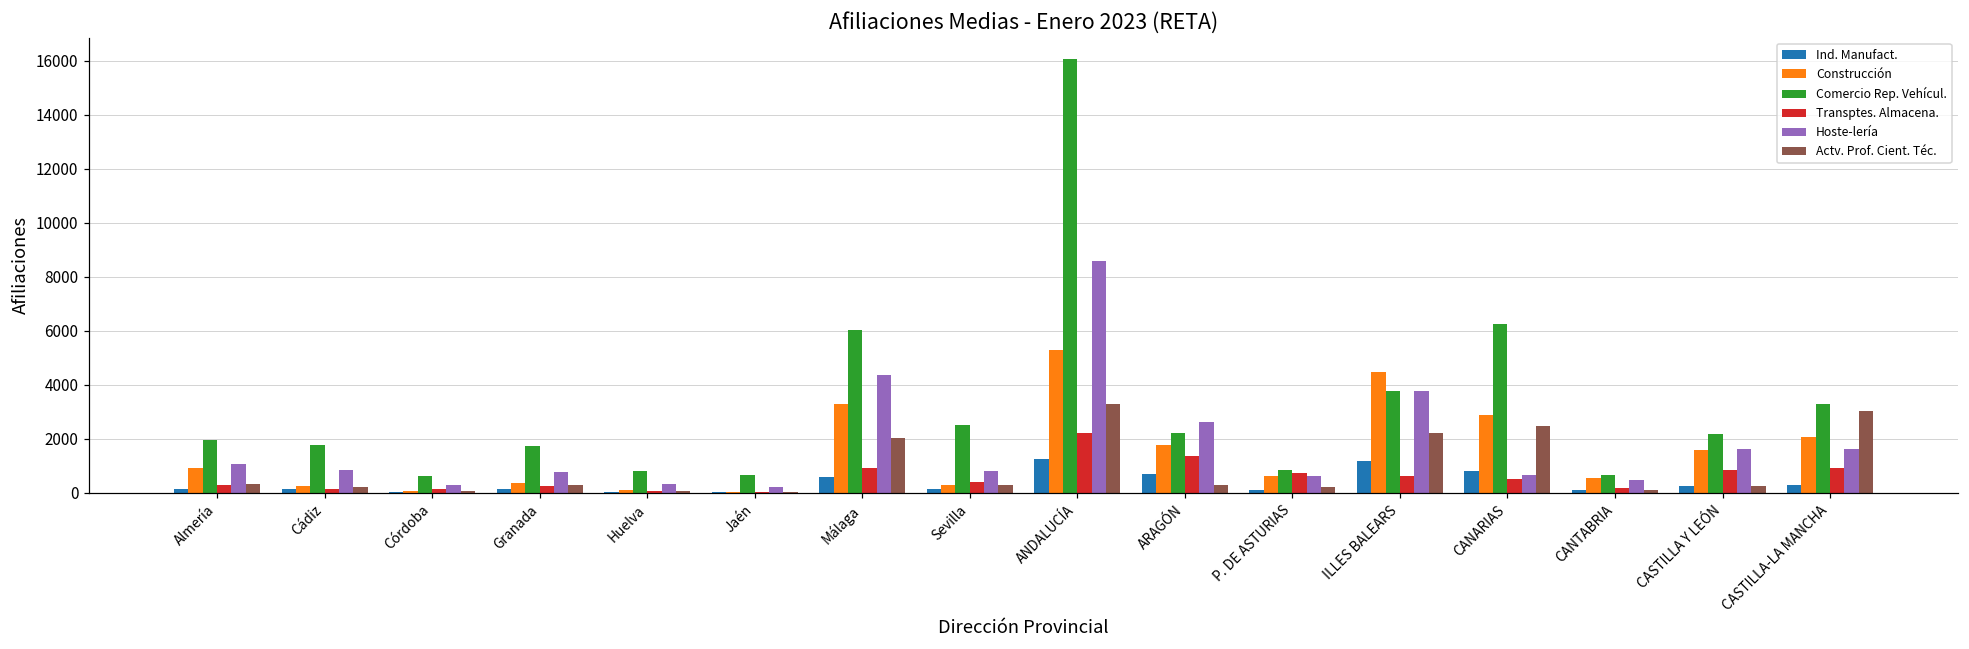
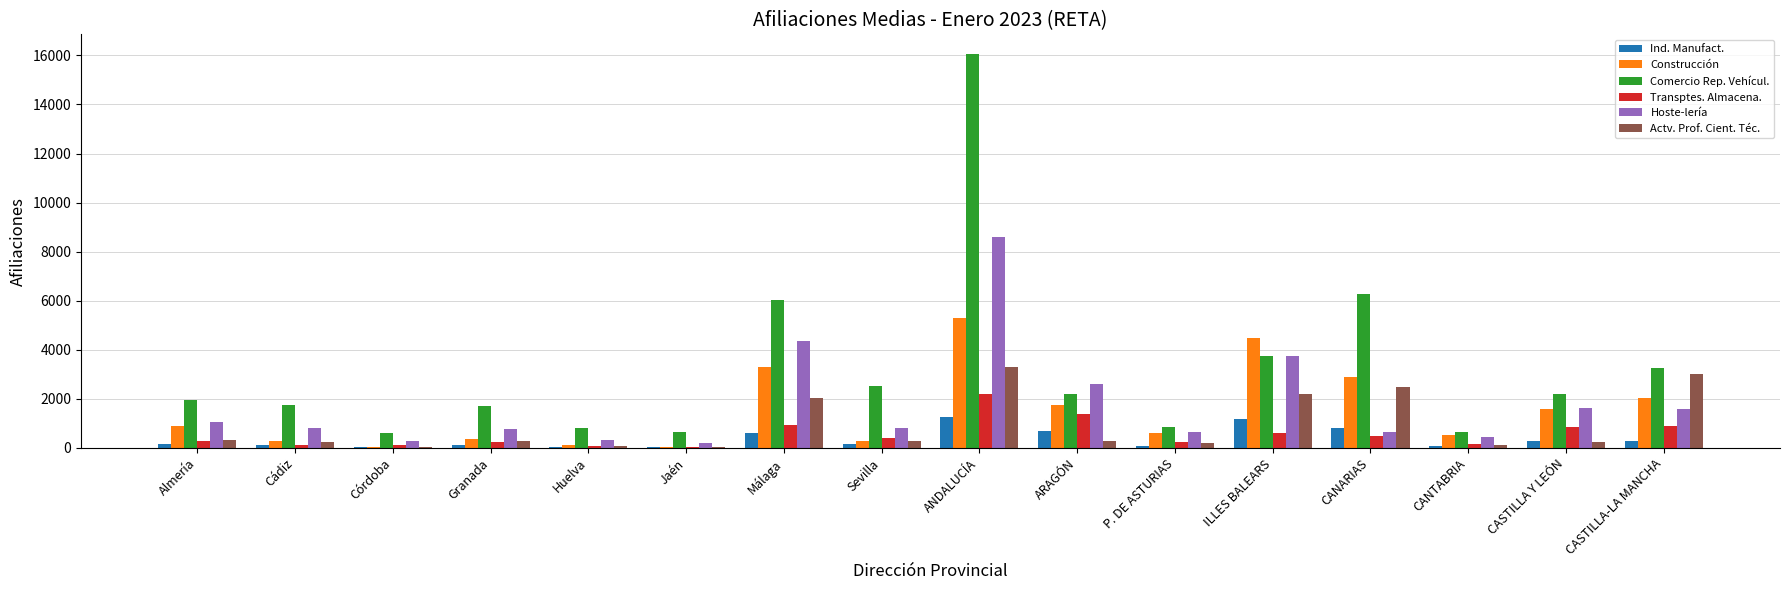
  {
    "Ind. Manufact.": {
      "Almería": 200,
      "Cádiz": 100,
      "Granada": 100,
      "Málaga": 600,
      "Sevilla": 100,
      "ANDALUCÍA": 1200,
      "ARAGÓN": 700,
      "ILLES BALEARS": 1200,
      "CANARIAS": 800,
      "CASTILLA Y LEÓN": 300,
      "CASTILLA-LA MANCHA": 300
    },
    "Construcción": {
      "Almería": 900,
      "Cádiz": 300,
      "Granada": 400,
      "Huelva": 100,
      "Málaga": 3300,
      "Sevilla": 300,
      "ANDALUCÍA": 5300,
      "ARAGÓN": 1800,
      "P. DE ASTURIAS": 600,
      "ILLES BALEARS": 4500,
      "CANARIAS": 2900,
      "CANTABRIA": 500,
      "CASTILLA Y LEÓN": 1600,
      "CASTILLA-LA MANCHA": 2000
    },
    "Comercio Rep. Vehícul.": {
      "Almería": 1900,
      "Cádiz": 1800,
      "Córdoba": 600,
      "Granada": 1700,
      "Huelva": 800,
      "Jaén": 600,
      "Málaga": 6000,
      "Sevilla": 2500,
      "ANDALUCÍA": 16100,
      "ARAGÓN": 2200,
      "P. DE ASTURIAS": 800,
      "ILLES BALEARS": 3800,
      "CANARIAS": 6300,
      "CANTABRIA": 600,
      "CASTILLA Y LEÓN": 2200,
      "CASTILLA-LA MANCHA": 3300
    },
    "Transptes. Almacena.": {
      "Almería": 300,
      "Cádiz": 100,
      "Córdoba": 100,
      "Granada": 200,
      "Málaga": 900,
      "Sevilla": 400,
      "ANDALUCÍA": 2200,
      "ARAGÓN": 1400,
-     "P. DE ASTURIAS": 700,
+     "P. DE ASTURIAS": 200,
      "ILLES BALEARS": 600,
      "CANARIAS": 500,
      "CANTABRIA": 200,
      "CASTILLA Y LEÓN": 900,
      "CASTILLA-LA MANCHA": 900
    },
    "Hoste-lería": {
      "Almería": 1000,
      "Cádiz": 800,
      "Córdoba": 300,
      "Granada": 800,
      "Huelva": 300,
      "Jaén": 200,
      "Málaga": 4300,
      "Sevilla": 800,
      "ANDALUCÍA": 8600,
      "ARAGÓN": 2600,
      "P. DE ASTURIAS": 600,
      "ILLES BALEARS": 3800,
      "CANARIAS": 700,
      "CANTABRIA": 500,
      "CASTILLA Y LEÓN": 1600,
      "CASTILLA-LA MANCHA": 1600
    },
    "Actv. Prof. Cient. Téc.": {
      "Almería": 300,
      "Cádiz": 200,
      "Granada": 300,
      "Málaga": 2000,
      "Sevilla": 300,
      "ANDALUCÍA": 3300,
      "ARAGÓN": 300,
      "P. DE ASTURIAS": 200,
      "ILLES BALEARS": 2200,
      "CANARIAS": 2500,
      "CASTILLA Y LEÓN": 200,
      "CASTILLA-LA MANCHA": 3000
    }
  }
